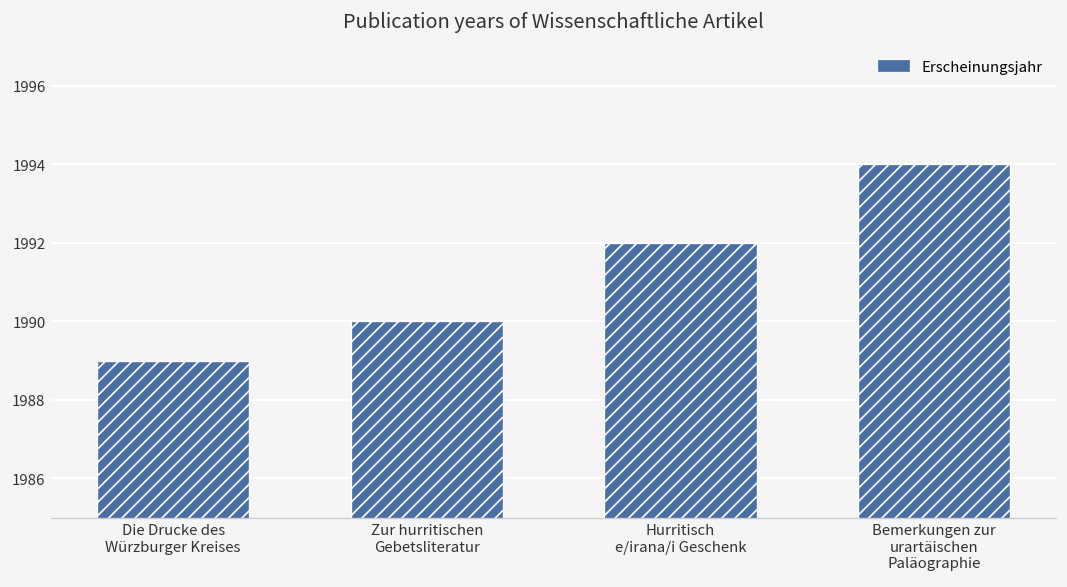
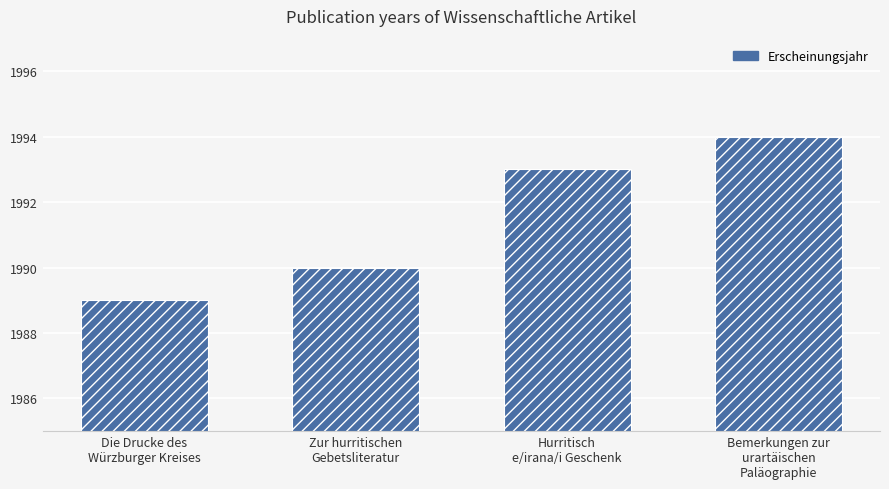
  {
    "Die Drucke des Würzburger Kreises": 1989,
    "Zur hurritischen Gebetsliteratur": 1990,
-   "Hurritisch e/irana/i Geschenk": 1992,
+   "Hurritisch e/irana/i Geschenk": 1993,
    "Bemerkungen zur urartäischen Paläographie": 1994
  }
